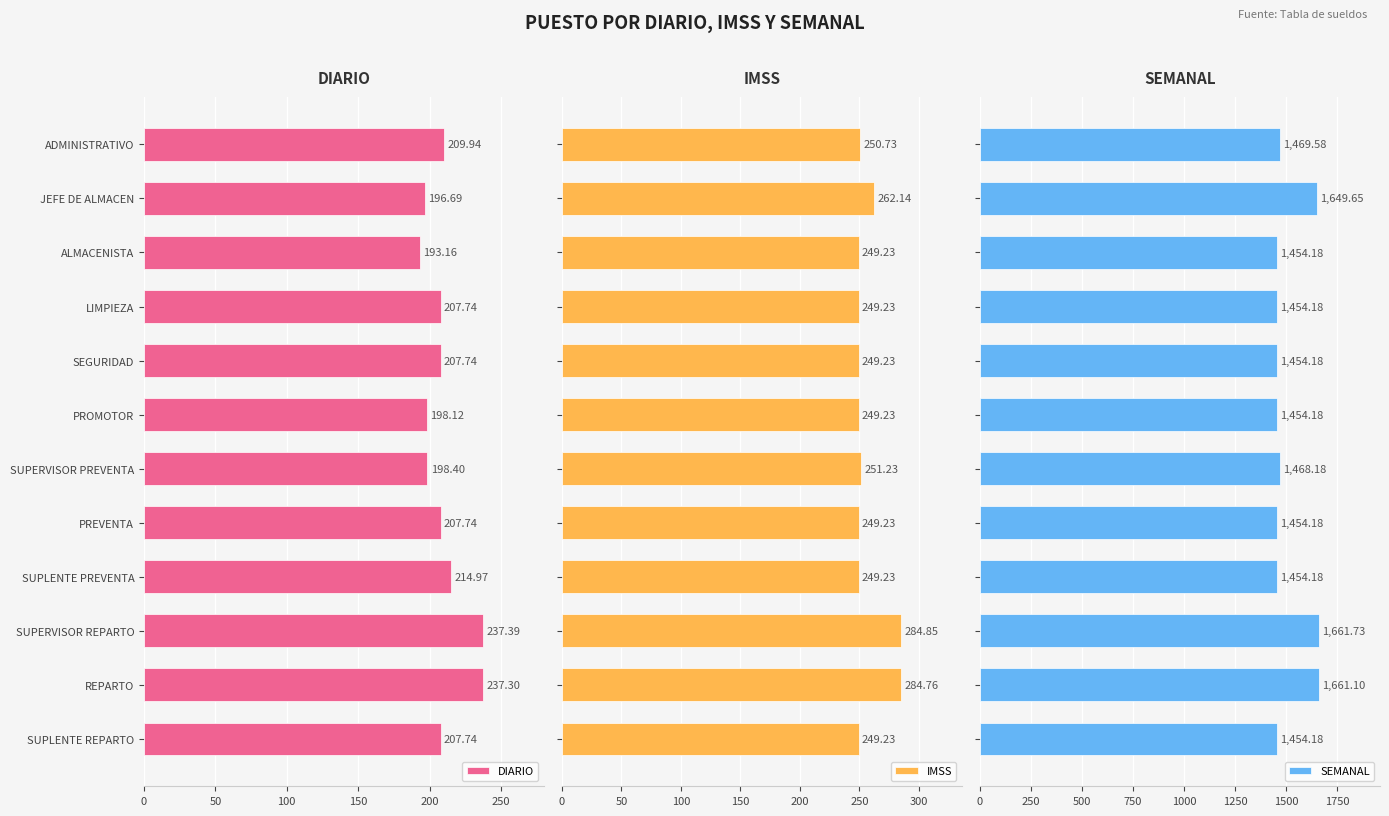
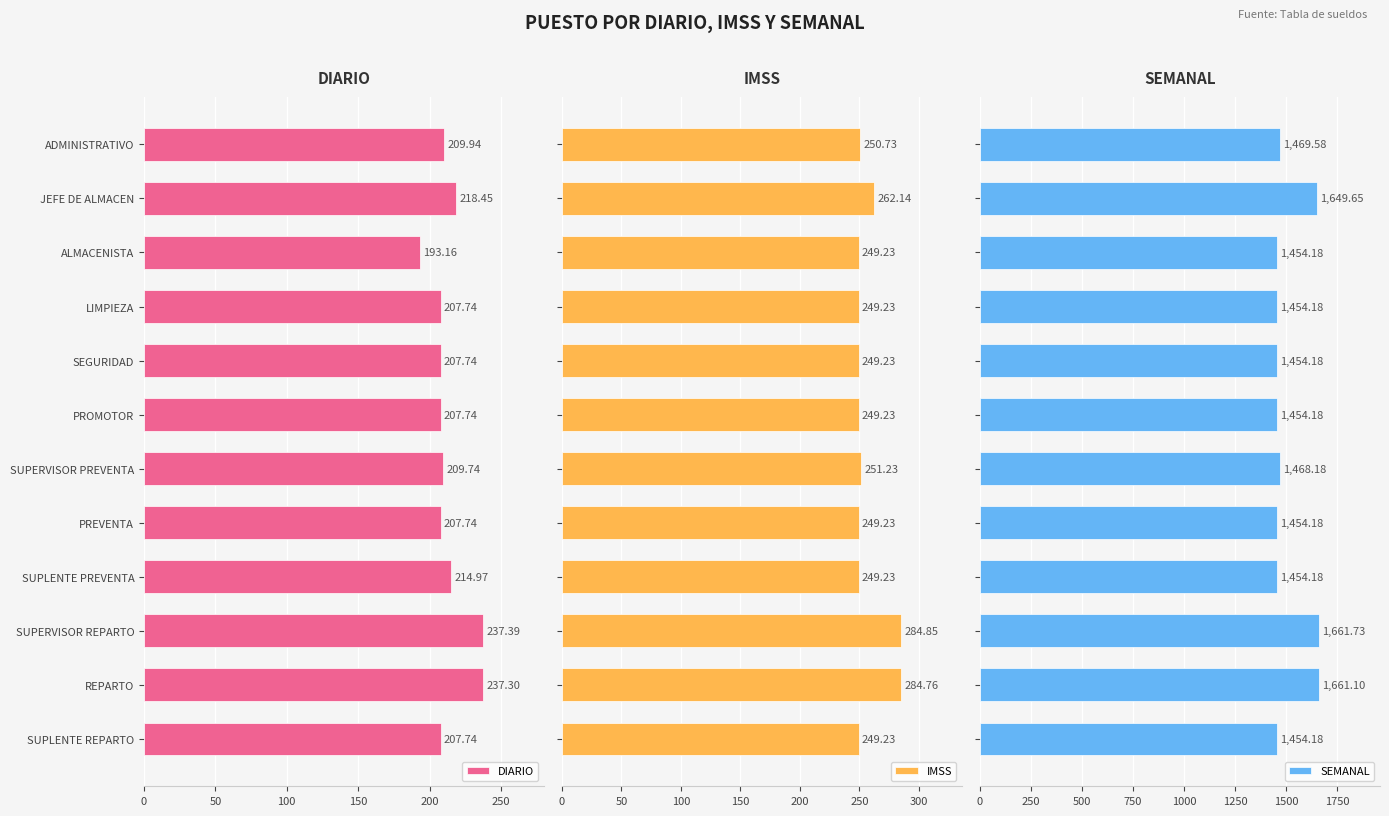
  {
    "DIARIO": {
      "ADMINISTRATIVO": 209.94,
-     "JEFE DE ALMACEN": 196.69,
+     "JEFE DE ALMACEN": 218.45,
      "ALMACENISTA": 193.16,
      "LIMPIEZA": 207.74,
      "SEGURIDAD": 207.74,
-     "PROMOTOR": 198.12,
-     "SUPERVISOR PREVENTA": 198.40,
+     "PROMOTOR": 207.74,
+     "SUPERVISOR PREVENTA": 209.74,
      "PREVENTA": 207.74,
      "SUPLENTE PREVENTA": 214.97,
      "SUPERVISOR REPARTO": 237.39,
      "REPARTO": 237.30,
      "SUPLENTE REPARTO": 207.74
    }
  }
